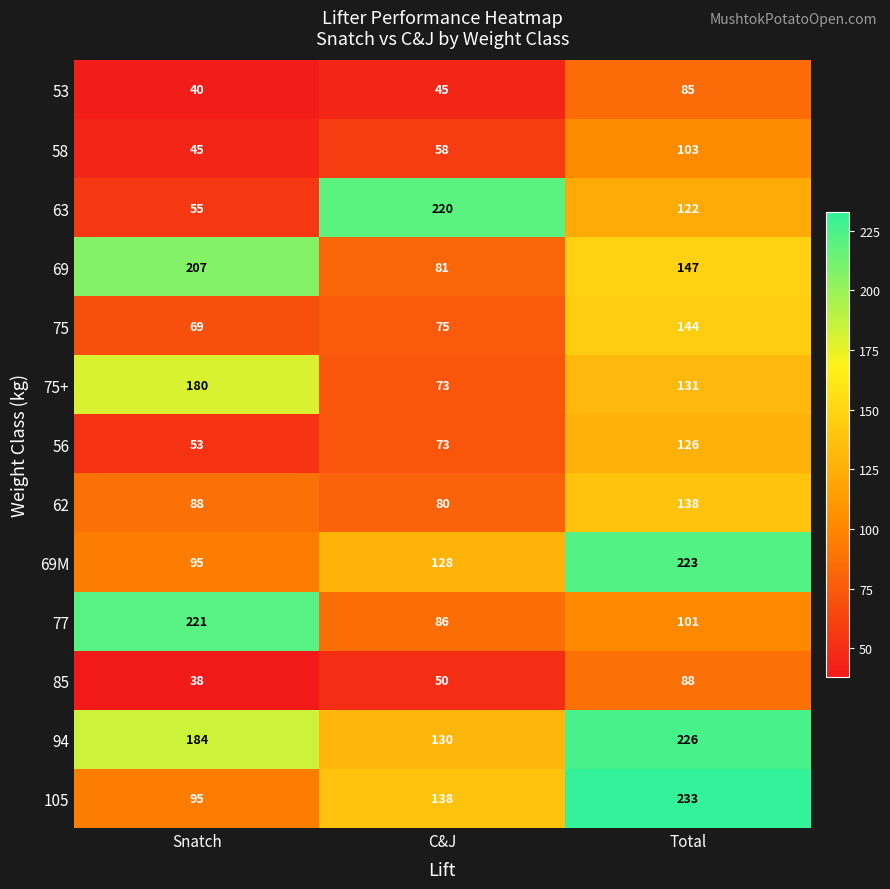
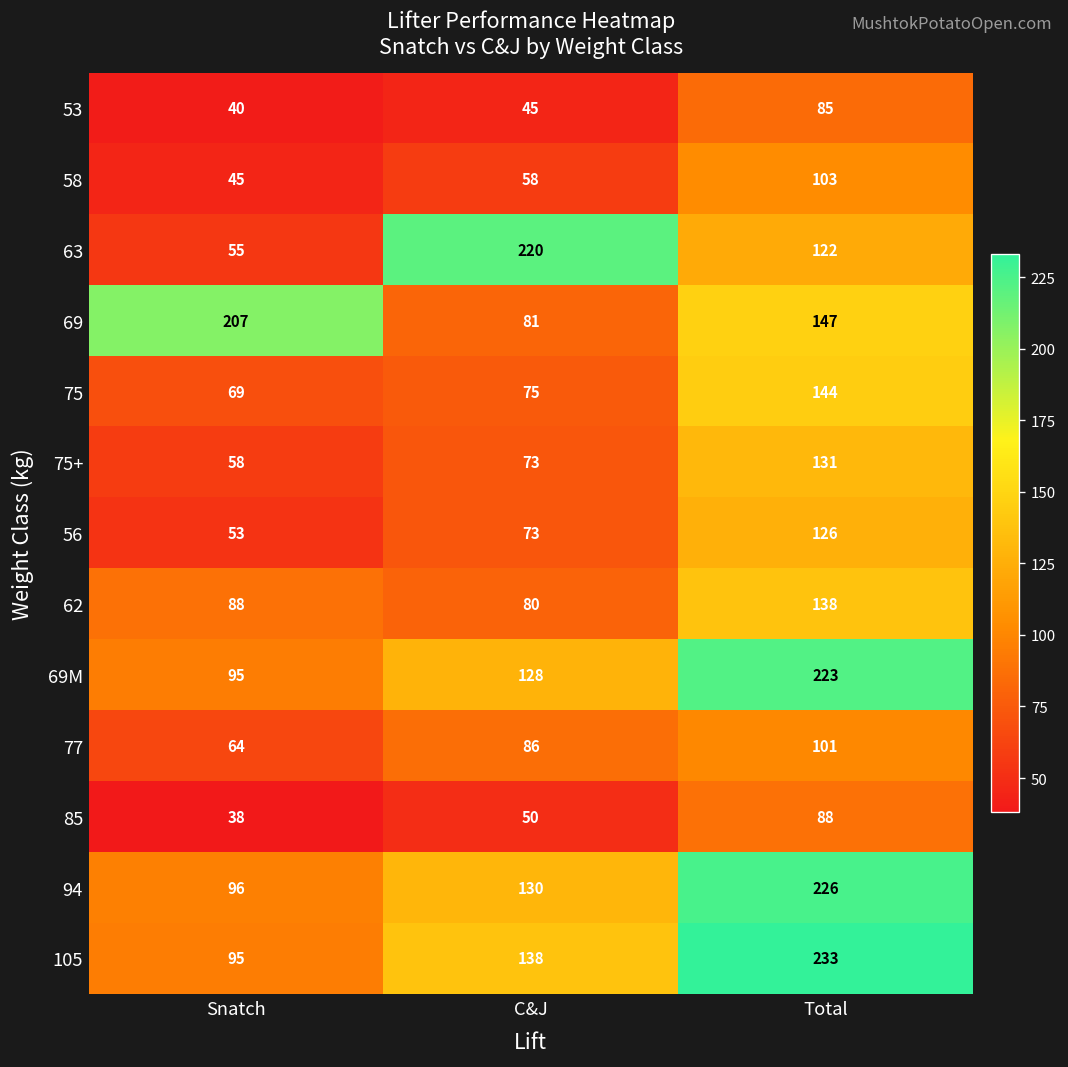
  {
    "53": {
      "Snatch": 40,
      "C&J": 45,
      "Total": 85
    },
    "58": {
      "Snatch": 45,
      "C&J": 58,
      "Total": 103
    },
    "63": {
      "Snatch": 55,
      "C&J": 220,
      "Total": 122
    },
    "69": {
      "Snatch": 207,
      "C&J": 81,
      "Total": 147
    },
    "75": {
      "Snatch": 69,
      "C&J": 75,
      "Total": 144
    },
    "75+": {
-     "Snatch": 180,
+     "Snatch": 58,
      "C&J": 73,
      "Total": 131
    },
    "56": {
      "Snatch": 53,
      "C&J": 73,
      "Total": 126
    },
    "62": {
      "Snatch": 88,
      "C&J": 80,
      "Total": 138
    },
    "69M": {
      "Snatch": 95,
      "C&J": 128,
      "Total": 223
    },
    "77": {
-     "Snatch": 221,
+     "Snatch": 64,
      "C&J": 86,
      "Total": 101
    },
    "85": {
      "Snatch": 38,
      "C&J": 50,
      "Total": 88
    },
    "94": {
-     "Snatch": 184,
+     "Snatch": 96,
      "C&J": 130,
      "Total": 226
    },
    "105": {
      "Snatch": 95,
      "C&J": 138,
      "Total": 233
    }
  }
